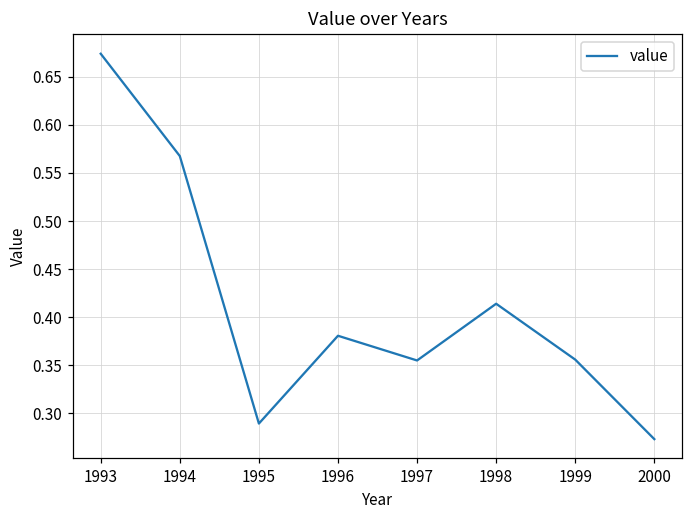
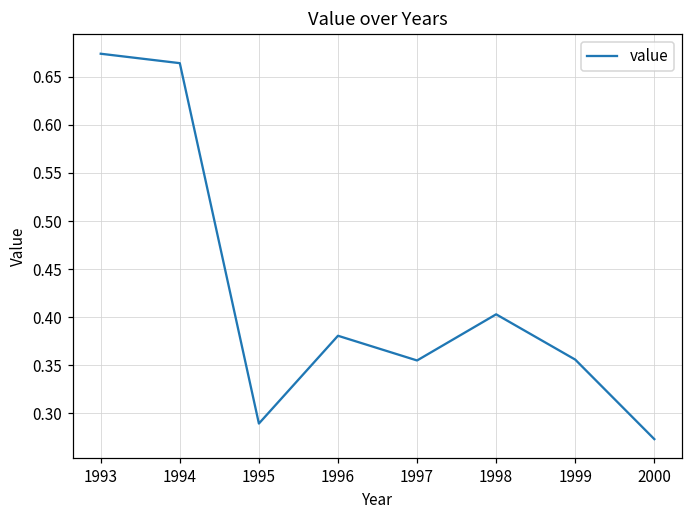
  {
    "1993": 0.67,
-   "1994": 0.57,
+   "1994": 0.66,
    "1995": 0.29,
    "1996": 0.38,
    "1997": 0.36,
-   "1998": 0.41,
+   "1998": 0.40,
    "1999": 0.36,
    "2000": 0.27
  }
